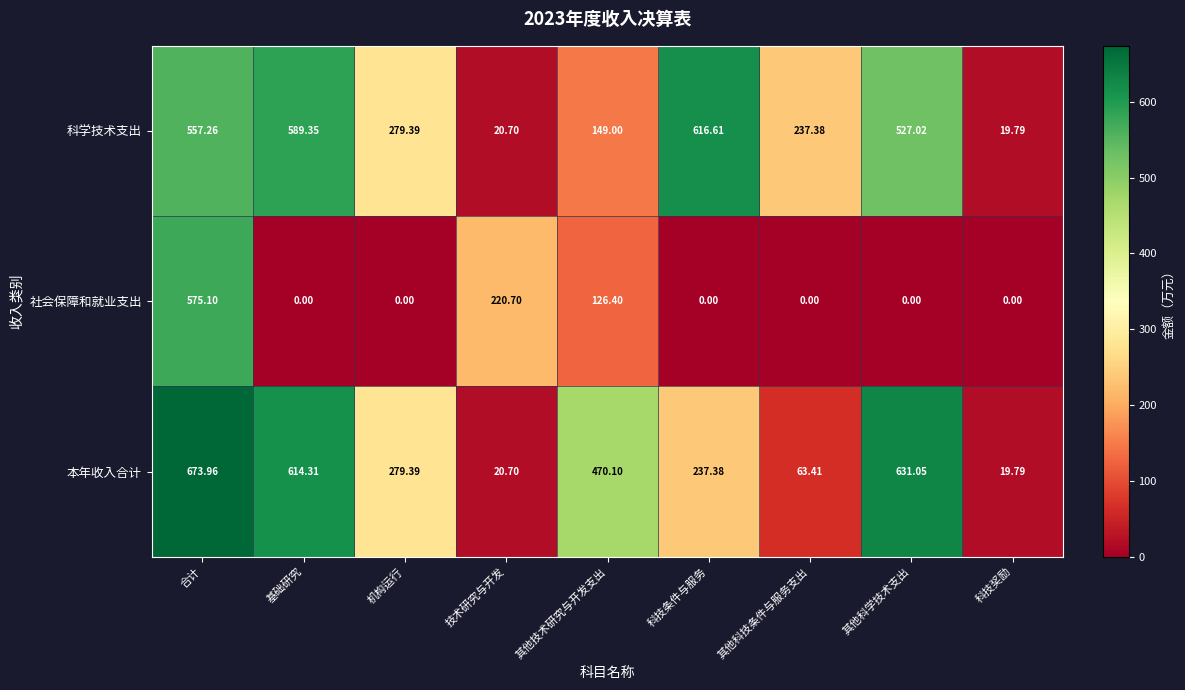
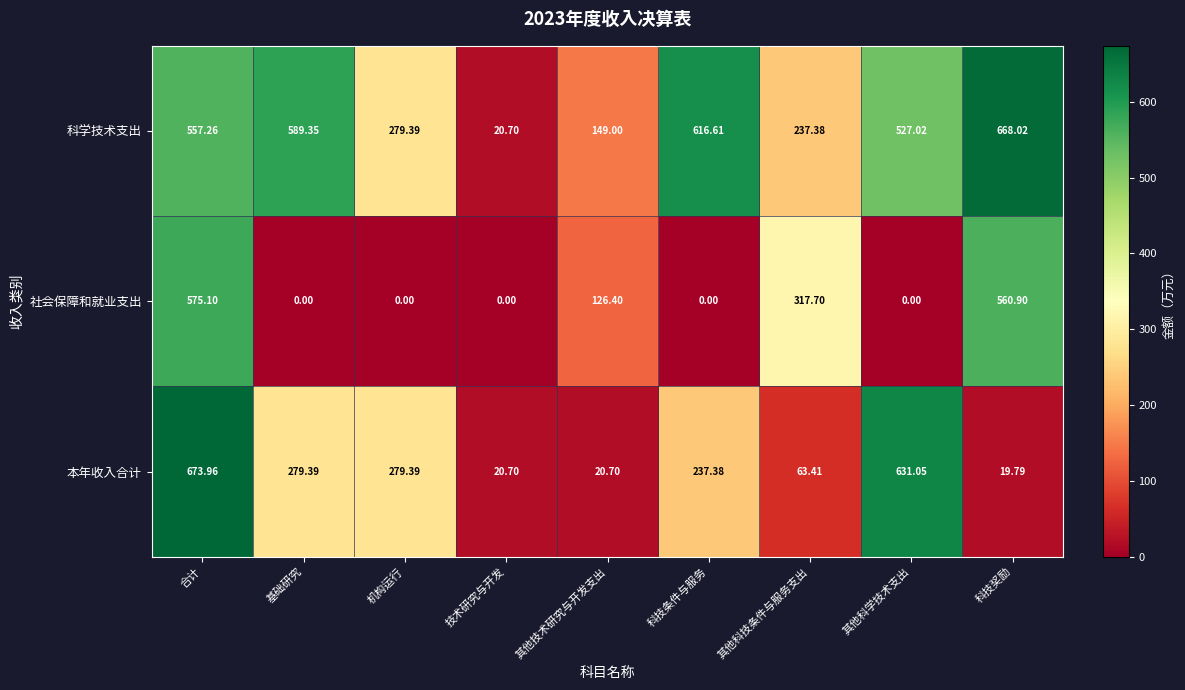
  {
    "科学技术支出": {
      "合计": 557.26,
      "基础研究": 589.35,
      "机构运行": 279.39,
      "技术研究与开发": 20.70,
      "其他技术研究与开发支出": 149.00,
      "科技条件与服务": 616.61,
      "其他科技条件与服务支出": 237.38,
      "其他科学技术支出": 527.02,
-     "科技奖励": 19.79
+     "科技奖励": 668.02
    },
    "社会保障和就业支出": {
      "合计": 575.10,
      "基础研究": 0.00,
      "机构运行": 0.00,
-     "技术研究与开发": 220.70,
+     "技术研究与开发": 0.00,
      "其他技术研究与开发支出": 126.40,
      "科技条件与服务": 0.00,
-     "其他科技条件与服务支出": 0.00,
+     "其他科技条件与服务支出": 317.70,
      "其他科学技术支出": 0.00,
-     "科技奖励": 0.00
+     "科技奖励": 560.90
    },
    "本年收入合计": {
      "合计": 673.96,
-     "基础研究": 614.31,
+     "基础研究": 279.39,
      "机构运行": 279.39,
      "技术研究与开发": 20.70,
-     "其他技术研究与开发支出": 470.10,
+     "其他技术研究与开发支出": 20.70,
      "科技条件与服务": 237.38,
      "其他科技条件与服务支出": 63.41,
      "其他科学技术支出": 631.05,
      "科技奖励": 19.79
    }
  }
